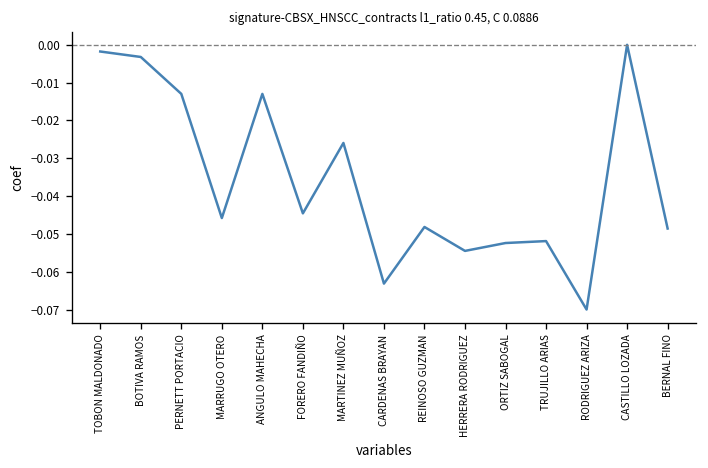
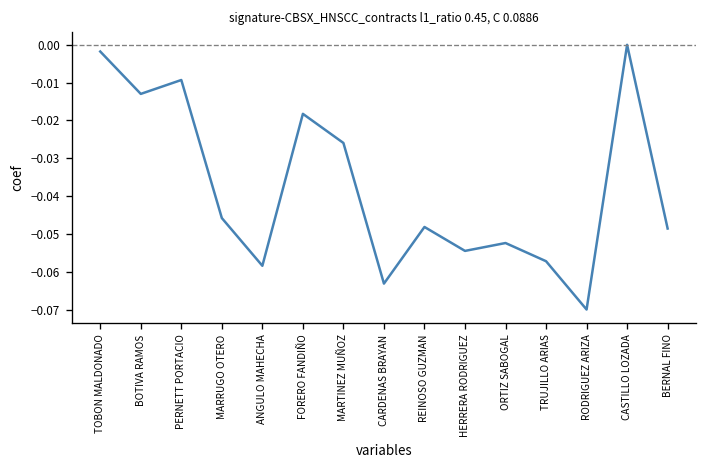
  {
    "TOBON MALDONADO": -0.002,
-   "BOTIVA RAMOS": -0.003,
-   "PERNETT PORTACIO": -0.013,
+   "BOTIVA RAMOS": -0.013,
+   "PERNETT PORTACIO": -0.009,
    "MARRUGO OTERO": -0.046,
-   "ANGULO MAHECHA": -0.013,
-   "FORERO FANDIÑO": -0.045,
+   "ANGULO MAHECHA": -0.058,
+   "FORERO FANDIÑO": -0.018,
    "MARTINEZ MUÑOZ": -0.026,
    "CARDENAS BRAYAN": -0.063,
    "REINOSO GUZMAN": -0.048,
    "HERRERA RODRIGUEZ": -0.054,
    "ORTIZ SABOGAL": -0.052,
-   "TRUJILLO ARIAS": -0.052,
+   "TRUJILLO ARIAS": -0.057,
    "RODRIGUEZ ARIZA": -0.070,
    "CASTILLO LOZADA": 0.000,
    "BERNAL FINO": -0.049
  }
